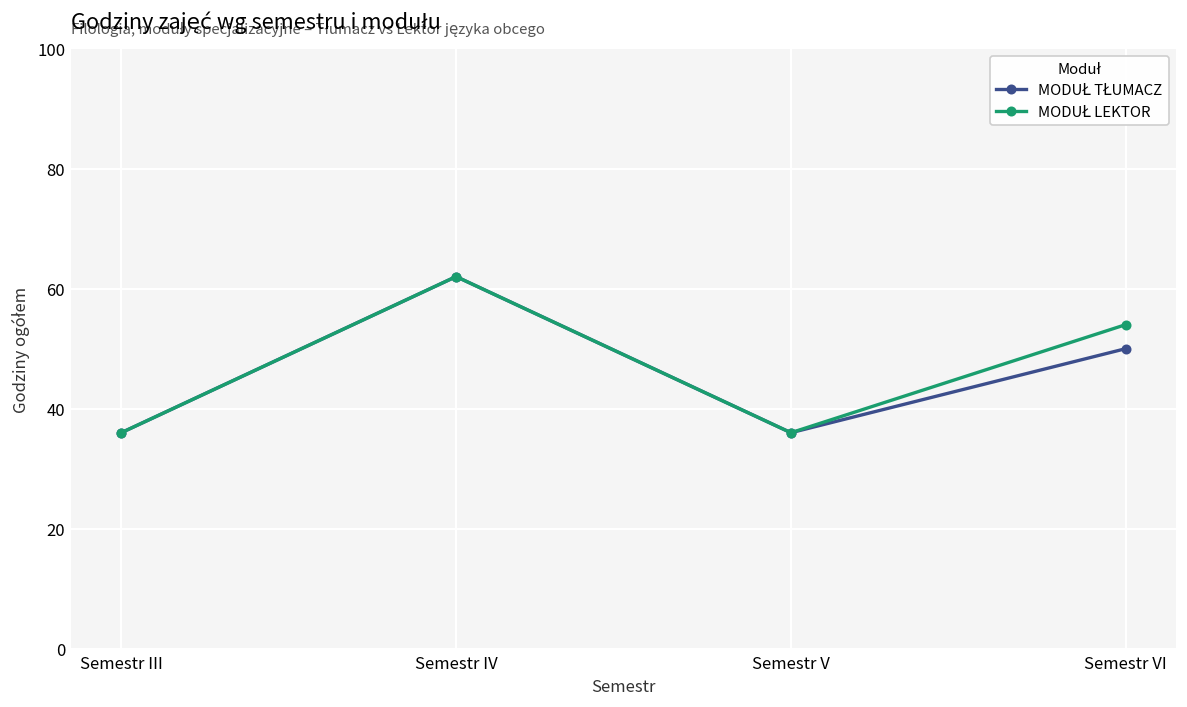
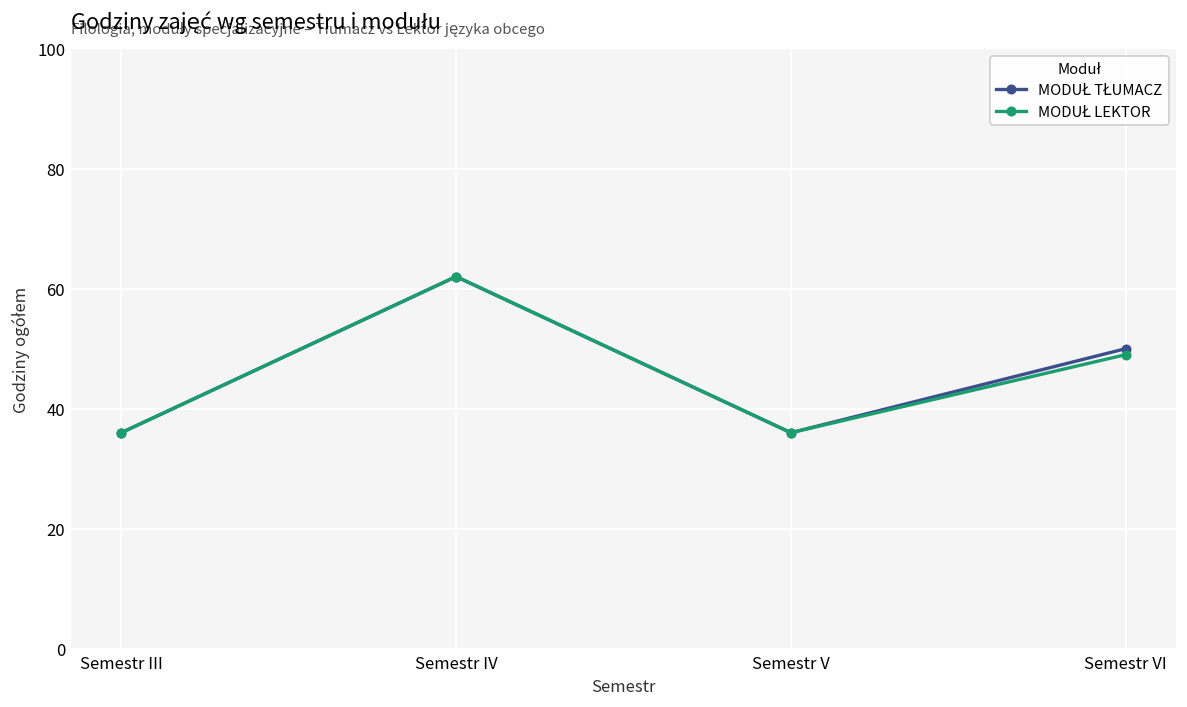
  {
    "MODUŁ TŁUMACZ": {
      "Semestr VI": 50
    },
    "MODUŁ LEKTOR": {
-     "Semestr VI": 54
+     "Semestr VI": 49
    }
  }
